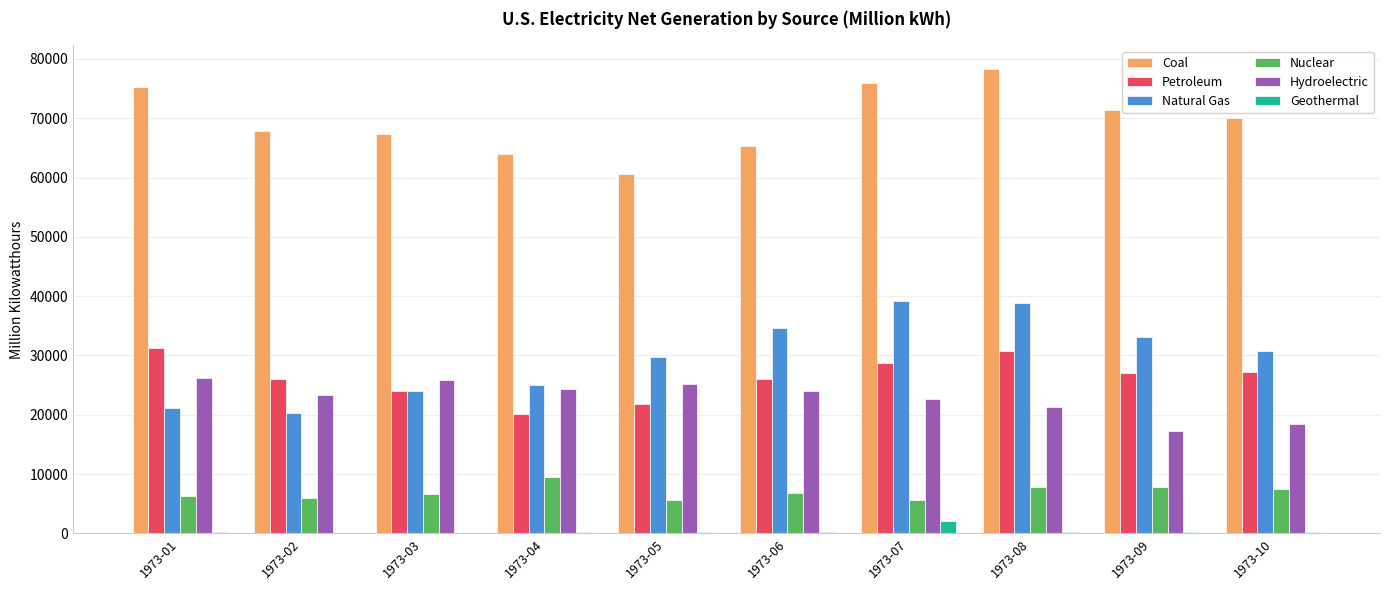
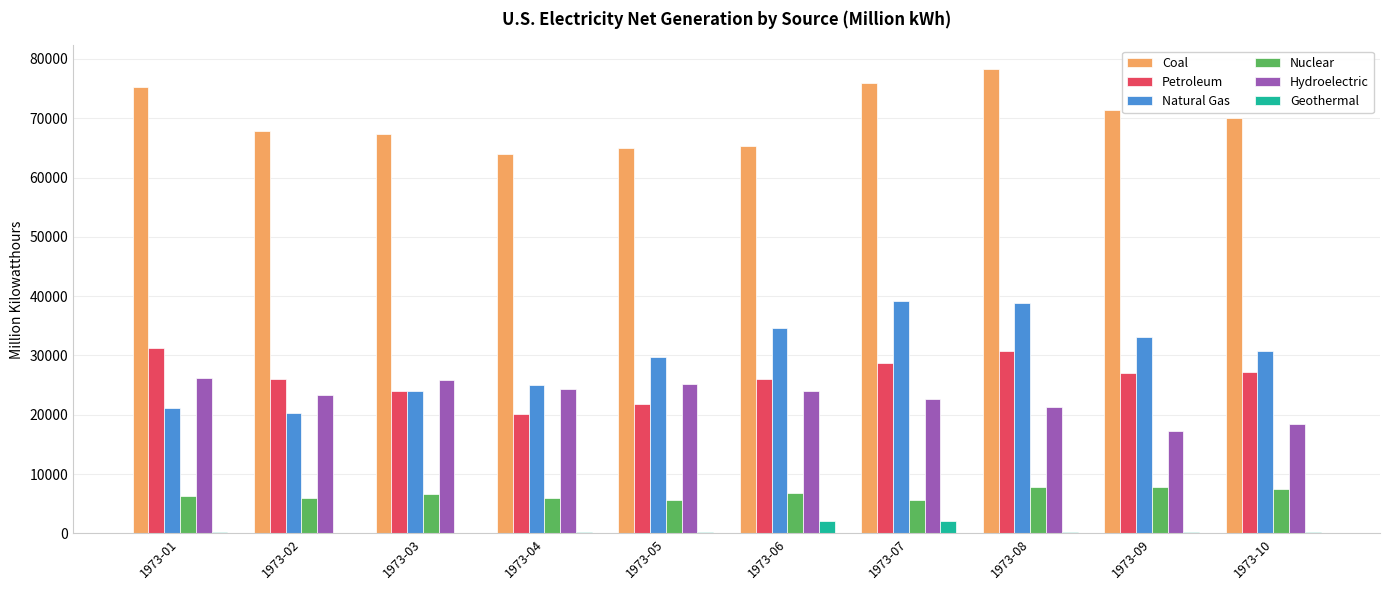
  {
    "Coal": {
      "1973-01": 75000,
      "1973-02": 68000,
      "1973-03": 67000,
      "1973-04": 64000,
-     "1973-05": 61000,
+     "1973-05": 65000,
      "1973-06": 65000,
      "1973-07": 76000,
      "1973-08": 78000,
      "1973-09": 71000,
      "1973-10": 70000
    },
    "Petroleum": {
      "1973-01": 31000,
      "1973-02": 26000,
      "1973-03": 24000,
      "1973-04": 20000,
      "1973-05": 22000,
      "1973-06": 26000,
      "1973-07": 29000,
      "1973-08": 31000,
      "1973-09": 27000,
      "1973-10": 27000
    },
    "Natural Gas": {
      "1973-01": 21000,
      "1973-02": 20000,
      "1973-03": 24000,
      "1973-04": 25000,
      "1973-05": 30000,
      "1973-06": 35000,
      "1973-07": 39000,
      "1973-08": 39000,
      "1973-09": 33000,
      "1973-10": 31000
    },
    "Nuclear": {
      "1973-01": 6000,
      "1973-02": 6000,
      "1973-03": 7000,
-     "1973-04": 10000,
+     "1973-04": 6000,
      "1973-05": 6000,
      "1973-06": 7000,
      "1973-07": 6000,
      "1973-08": 8000,
      "1973-09": 8000,
      "1973-10": 8000
    },
    "Hydroelectric": {
      "1973-01": 26000,
      "1973-02": 23000,
      "1973-03": 26000,
      "1973-04": 24000,
      "1973-05": 25000,
      "1973-06": 24000,
      "1973-07": 23000,
      "1973-08": 21000,
      "1973-09": 17000,
      "1973-10": 18000
    },
    "Geothermal": {
-     "1973-06": 0,
+     "1973-06": 2000,
      "1973-07": 2000
    }
  }
